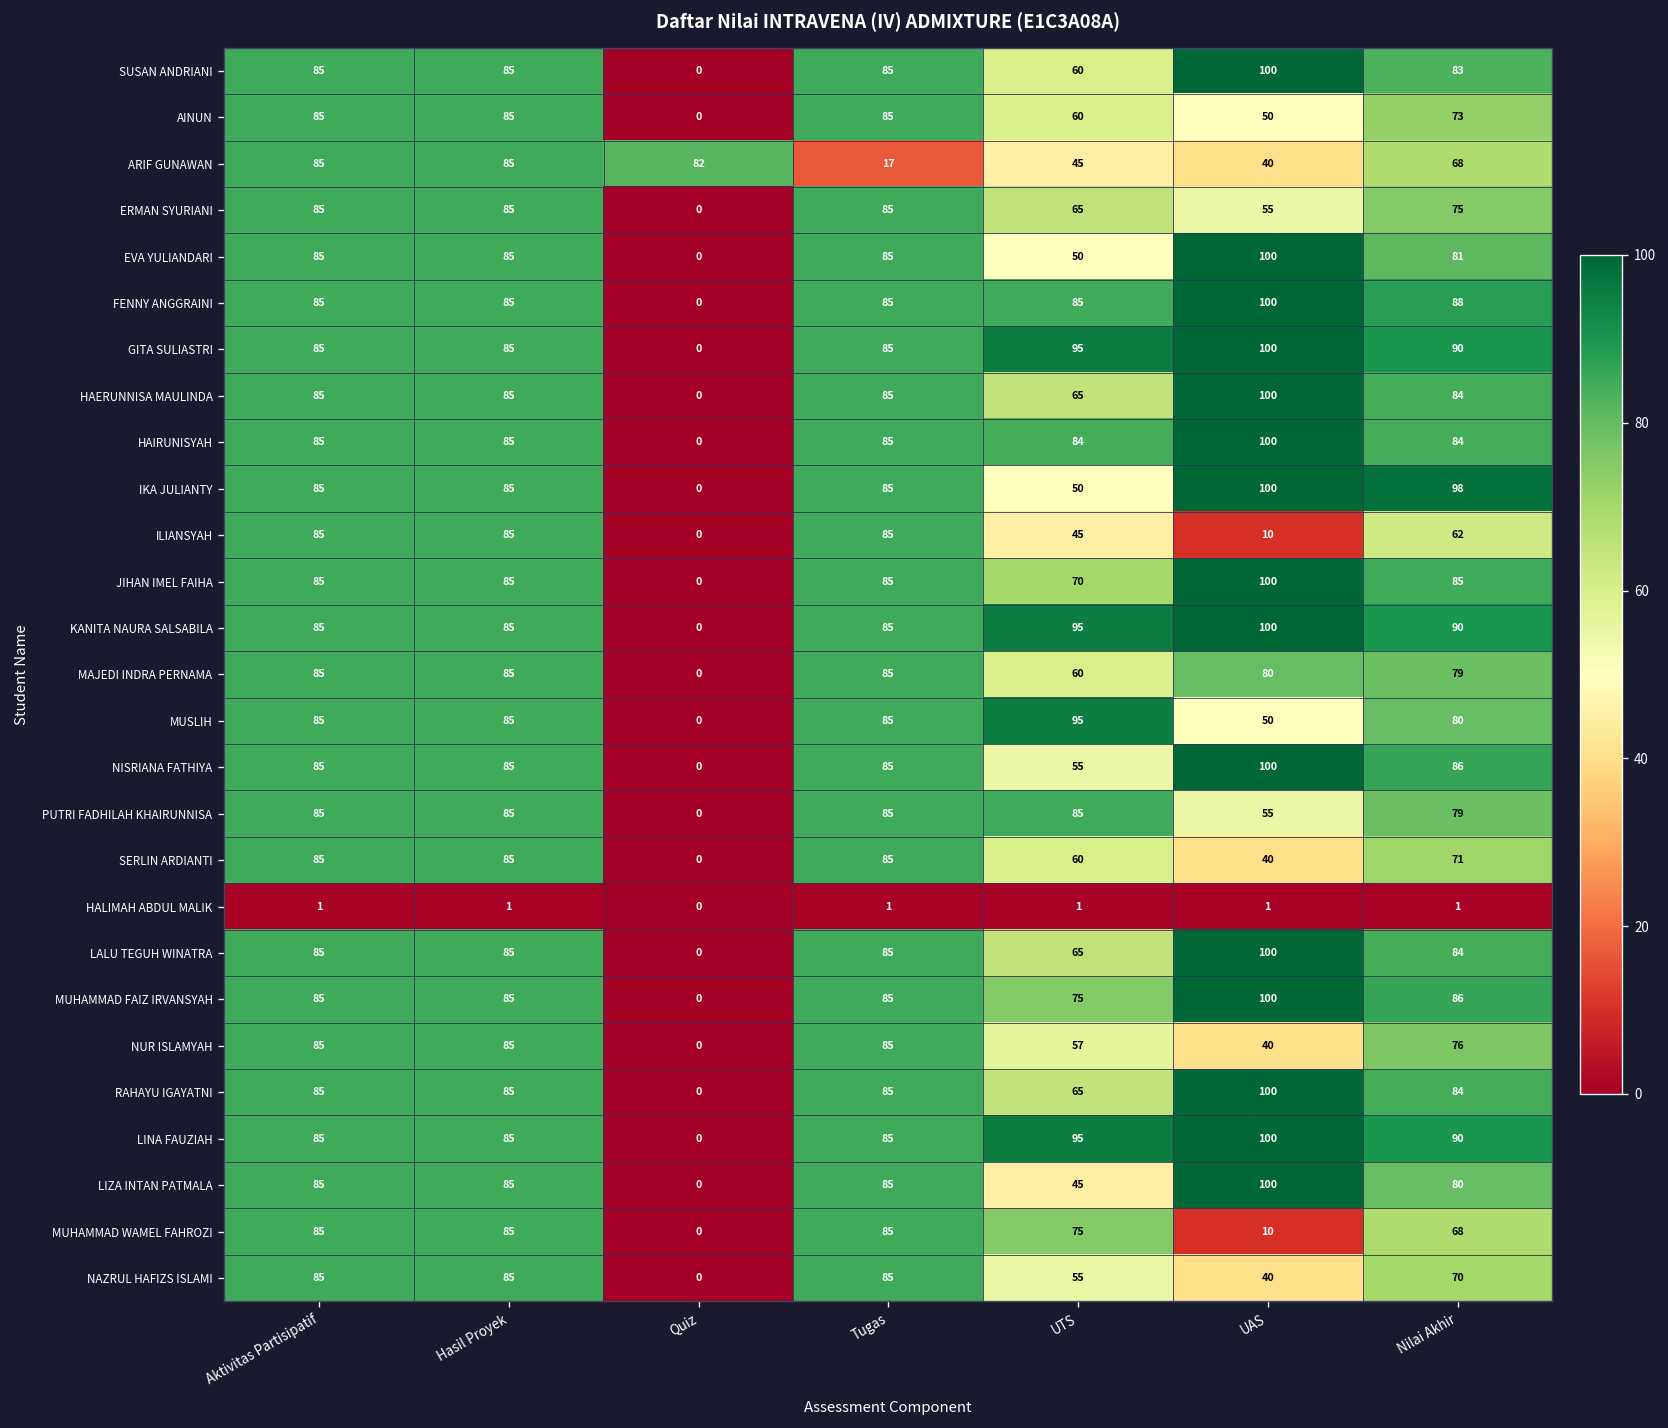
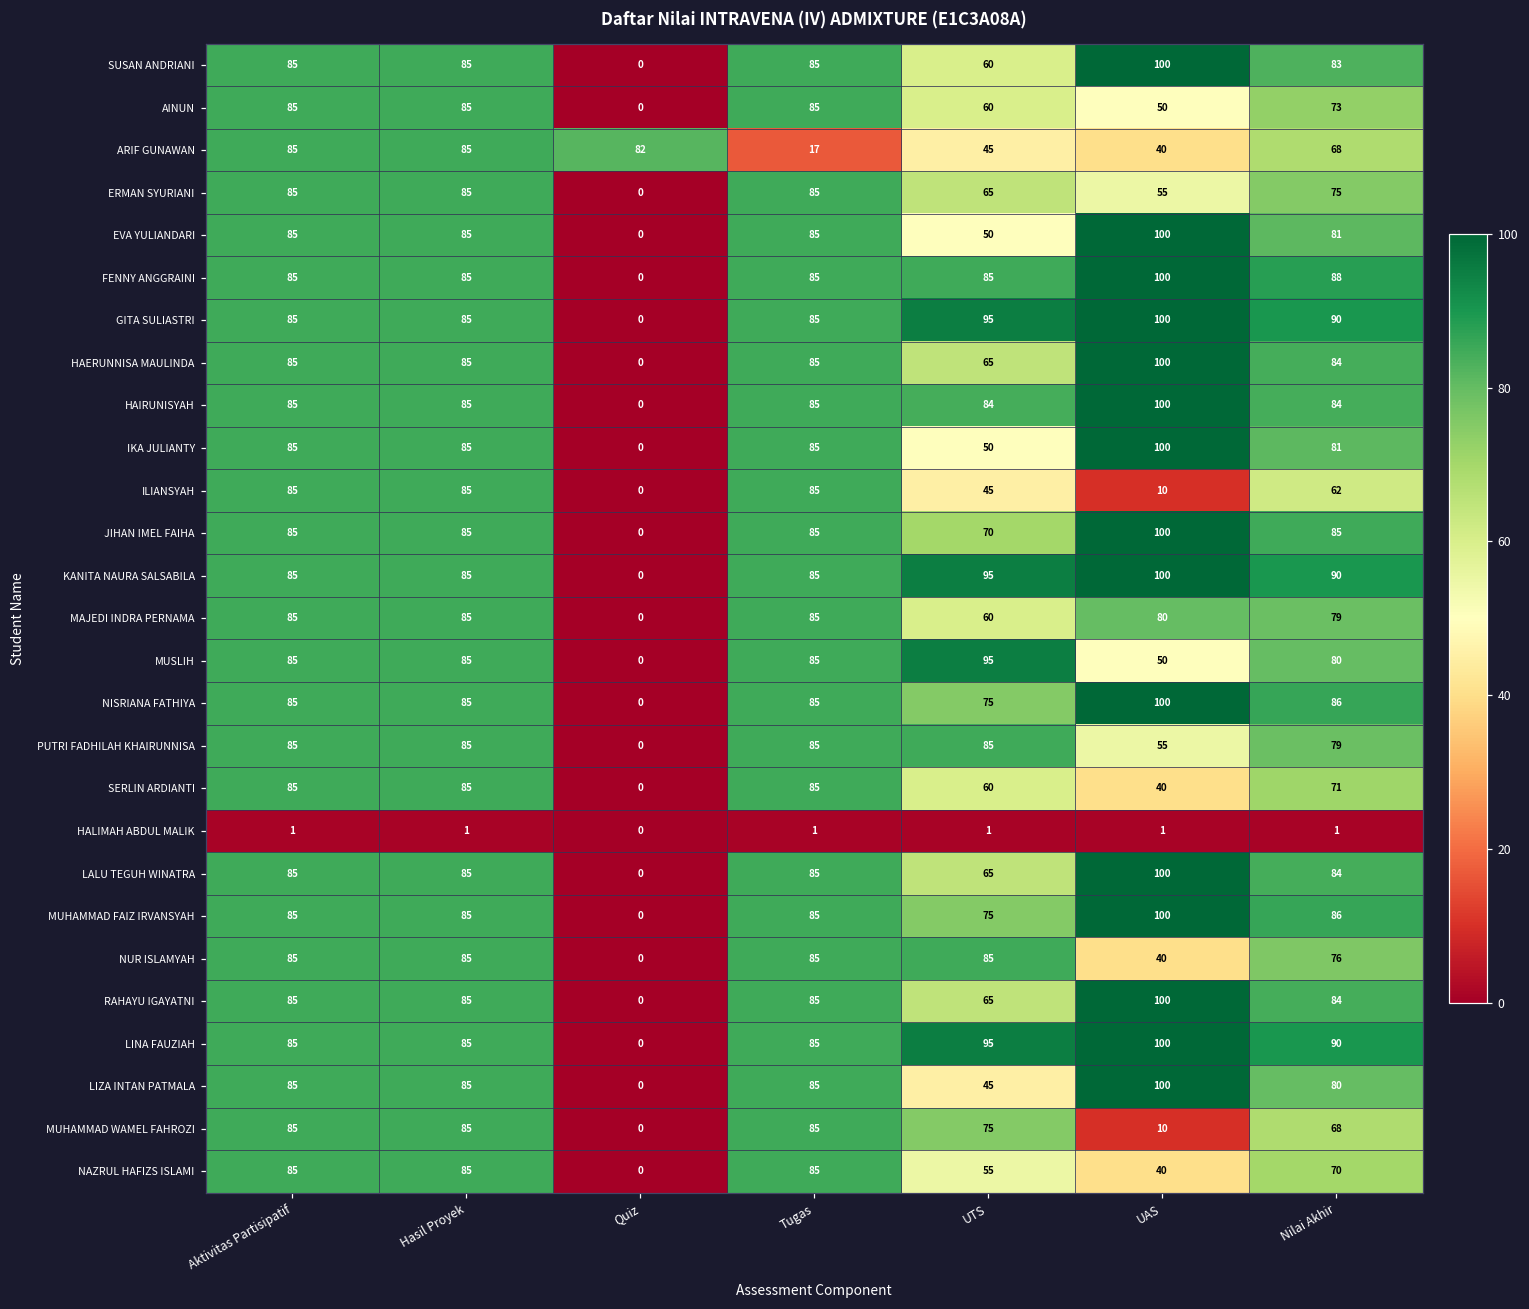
  {
    "SUSAN ANDRIANI": {
      "Aktivitas Partisipatif": 85,
      "Hasil Proyek": 85,
      "Quiz": 0,
      "Tugas": 85,
      "UTS": 60,
      "UAS": 100,
      "Nilai Akhir": 83
    },
    "AINUN": {
      "Aktivitas Partisipatif": 85,
      "Hasil Proyek": 85,
      "Quiz": 0,
      "Tugas": 85,
      "UTS": 60,
      "UAS": 50,
      "Nilai Akhir": 73
    },
    "ARIF GUNAWAN": {
      "Aktivitas Partisipatif": 85,
      "Hasil Proyek": 85,
      "Quiz": 82,
      "Tugas": 17,
      "UTS": 45,
      "UAS": 40,
      "Nilai Akhir": 68
    },
    "ERMAN SYURIANI": {
      "Aktivitas Partisipatif": 85,
      "Hasil Proyek": 85,
      "Quiz": 0,
      "Tugas": 85,
      "UTS": 65,
      "UAS": 55,
      "Nilai Akhir": 75
    },
    "EVA YULIANDARI": {
      "Aktivitas Partisipatif": 85,
      "Hasil Proyek": 85,
      "Quiz": 0,
      "Tugas": 85,
      "UTS": 50,
      "UAS": 100,
      "Nilai Akhir": 81
    },
    "FENNY ANGGRAINI": {
      "Aktivitas Partisipatif": 85,
      "Hasil Proyek": 85,
      "Quiz": 0,
      "Tugas": 85,
      "UTS": 85,
      "UAS": 100,
      "Nilai Akhir": 88
    },
    "GITA SULIASTRI": {
      "Aktivitas Partisipatif": 85,
      "Hasil Proyek": 85,
      "Quiz": 0,
      "Tugas": 85,
      "UTS": 95,
      "UAS": 100,
      "Nilai Akhir": 90
    },
    "HAERUNNISA MAULINDA": {
      "Aktivitas Partisipatif": 85,
      "Hasil Proyek": 85,
      "Quiz": 0,
      "Tugas": 85,
      "UTS": 65,
      "UAS": 100,
      "Nilai Akhir": 84
    },
    "HAIRUNISYAH": {
      "Aktivitas Partisipatif": 85,
      "Hasil Proyek": 85,
      "Quiz": 0,
      "Tugas": 85,
      "UTS": 84,
      "UAS": 100,
      "Nilai Akhir": 84
    },
    "IKA JULIANTY": {
      "Aktivitas Partisipatif": 85,
      "Hasil Proyek": 85,
      "Quiz": 0,
      "Tugas": 85,
      "UTS": 50,
      "UAS": 100,
-     "Nilai Akhir": 98
+     "Nilai Akhir": 81
    },
    "ILIANSYAH": {
      "Aktivitas Partisipatif": 85,
      "Hasil Proyek": 85,
      "Quiz": 0,
      "Tugas": 85,
      "UTS": 45,
      "UAS": 10,
      "Nilai Akhir": 62
    },
    "JIHAN IMEL FAIHA": {
      "Aktivitas Partisipatif": 85,
      "Hasil Proyek": 85,
      "Quiz": 0,
      "Tugas": 85,
      "UTS": 70,
      "UAS": 100,
      "Nilai Akhir": 85
    },
    "KANITA NAURA SALSABILA": {
      "Aktivitas Partisipatif": 85,
      "Hasil Proyek": 85,
      "Quiz": 0,
      "Tugas": 85,
      "UTS": 95,
      "UAS": 100,
      "Nilai Akhir": 90
    },
    "MAJEDI INDRA PERNAMA": {
      "Aktivitas Partisipatif": 85,
      "Hasil Proyek": 85,
      "Quiz": 0,
      "Tugas": 85,
      "UTS": 60,
      "UAS": 80,
      "Nilai Akhir": 79
    },
    "MUSLIH": {
      "Aktivitas Partisipatif": 85,
      "Hasil Proyek": 85,
      "Quiz": 0,
      "Tugas": 85,
      "UTS": 95,
      "UAS": 50,
      "Nilai Akhir": 80
    },
    "NISRIANA FATHIYA": {
      "Aktivitas Partisipatif": 85,
      "Hasil Proyek": 85,
      "Quiz": 0,
      "Tugas": 85,
-     "UTS": 55,
+     "UTS": 75,
      "UAS": 100,
      "Nilai Akhir": 86
    },
    "PUTRI FADHILAH KHAIRUNNISA": {
      "Aktivitas Partisipatif": 85,
      "Hasil Proyek": 85,
      "Quiz": 0,
      "Tugas": 85,
      "UTS": 85,
      "UAS": 55,
      "Nilai Akhir": 79
    },
    "SERLIN ARDIANTI": {
      "Aktivitas Partisipatif": 85,
      "Hasil Proyek": 85,
      "Quiz": 0,
      "Tugas": 85,
      "UTS": 60,
      "UAS": 40,
      "Nilai Akhir": 71
    },
    "HALIMAH ABDUL MALIK": {
      "Aktivitas Partisipatif": 1,
      "Hasil Proyek": 1,
      "Quiz": 0,
      "Tugas": 1,
      "UTS": 1,
      "UAS": 1,
      "Nilai Akhir": 1
    },
    "LALU TEGUH WINATRA": {
      "Aktivitas Partisipatif": 85,
      "Hasil Proyek": 85,
      "Quiz": 0,
      "Tugas": 85,
      "UTS": 65,
      "UAS": 100,
      "Nilai Akhir": 84
    },
    "MUHAMMAD FAIZ IRVANSYAH": {
      "Aktivitas Partisipatif": 85,
      "Hasil Proyek": 85,
      "Quiz": 0,
      "Tugas": 85,
      "UTS": 75,
      "UAS": 100,
      "Nilai Akhir": 86
    },
    "NUR ISLAMYAH": {
      "Aktivitas Partisipatif": 85,
      "Hasil Proyek": 85,
      "Quiz": 0,
      "Tugas": 85,
-     "UTS": 57,
+     "UTS": 85,
      "UAS": 40,
      "Nilai Akhir": 76
    },
    "RAHAYU IGAYATNI": {
      "Aktivitas Partisipatif": 85,
      "Hasil Proyek": 85,
      "Quiz": 0,
      "Tugas": 85,
      "UTS": 65,
      "UAS": 100,
      "Nilai Akhir": 84
    },
    "LINA FAUZIAH": {
      "Aktivitas Partisipatif": 85,
      "Hasil Proyek": 85,
      "Quiz": 0,
      "Tugas": 85,
      "UTS": 95,
      "UAS": 100,
      "Nilai Akhir": 90
    },
    "LIZA INTAN PATMALA": {
      "Aktivitas Partisipatif": 85,
      "Hasil Proyek": 85,
      "Quiz": 0,
      "Tugas": 85,
      "UTS": 45,
      "UAS": 100,
      "Nilai Akhir": 80
    },
    "MUHAMMAD WAMEL FAHROZI": {
      "Aktivitas Partisipatif": 85,
      "Hasil Proyek": 85,
      "Quiz": 0,
      "Tugas": 85,
      "UTS": 75,
      "UAS": 10,
      "Nilai Akhir": 68
    },
    "NAZRUL HAFIZS ISLAMI": {
      "Aktivitas Partisipatif": 85,
      "Hasil Proyek": 85,
      "Quiz": 0,
      "Tugas": 85,
      "UTS": 55,
      "UAS": 40,
      "Nilai Akhir": 70
    }
  }
